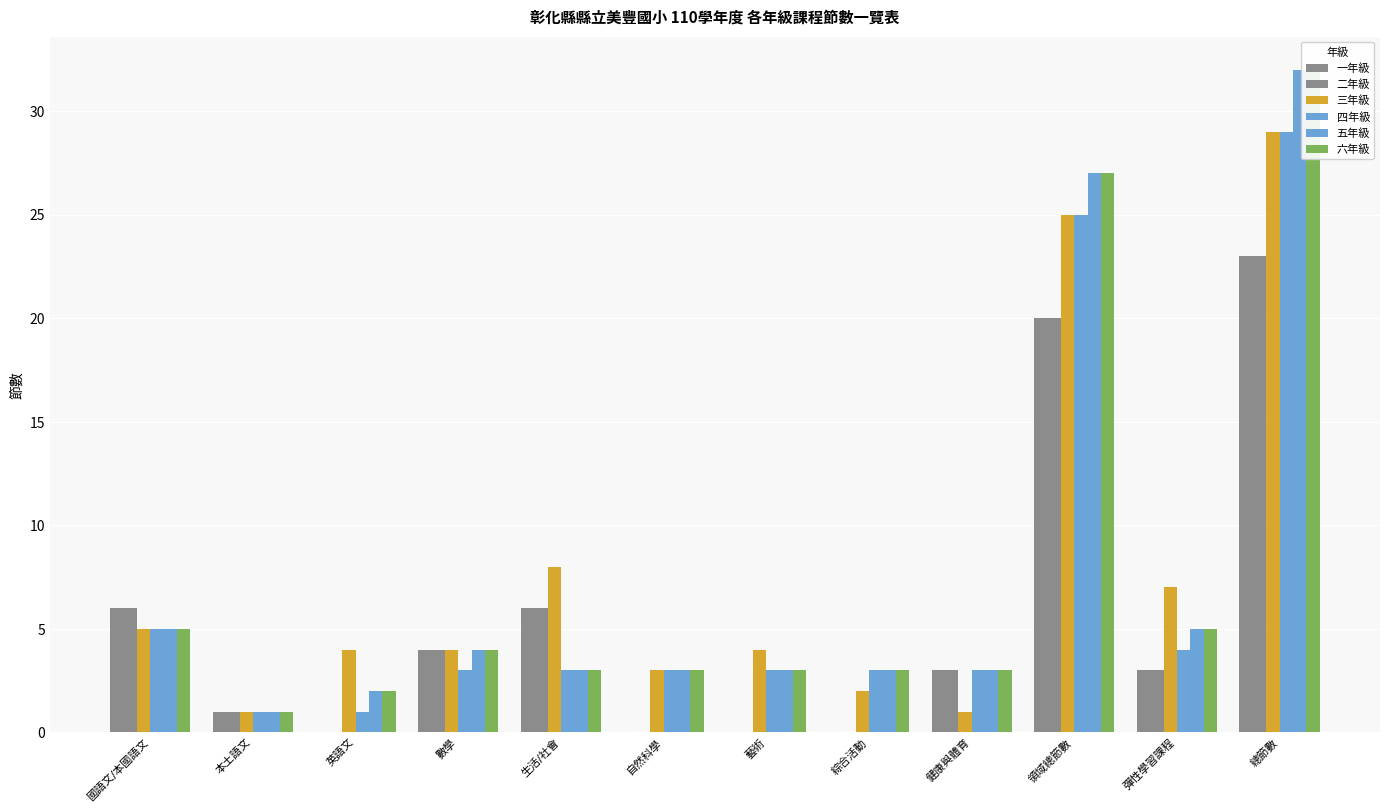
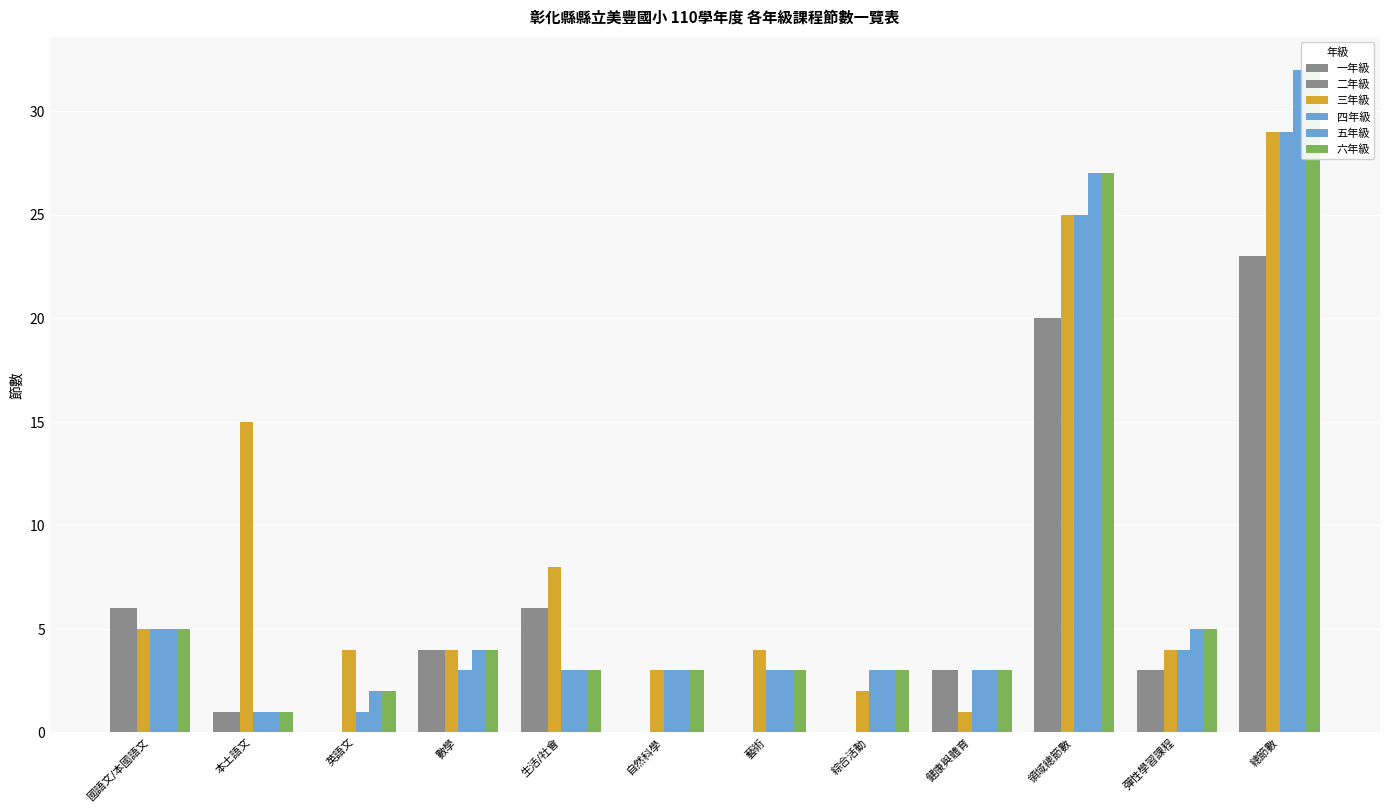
  {
    "三年級": {
      "國語文/本國語文": 5,
-     "本土語文": 1,
+     "本土語文": 15,
      "英語文": 4,
      "數學": 4,
      "生活/社會": 8,
      "自然科學": 3,
      "藝術": 4,
      "綜合活動": 2,
      "健康與體育": 1,
      "領域總節數": 25,
-     "彈性學習課程": 7,
+     "彈性學習課程": 4,
      "總節數": 29
    },
    "六年級": {
      "國語文/本國語文": 5,
      "本土語文": 1,
      "英語文": 2,
      "數學": 4,
      "生活/社會": 3,
      "自然科學": 3,
      "藝術": 3,
      "綜合活動": 3,
      "健康與體育": 3,
      "領域總節數": 27,
      "彈性學習課程": 5
    }
  }
